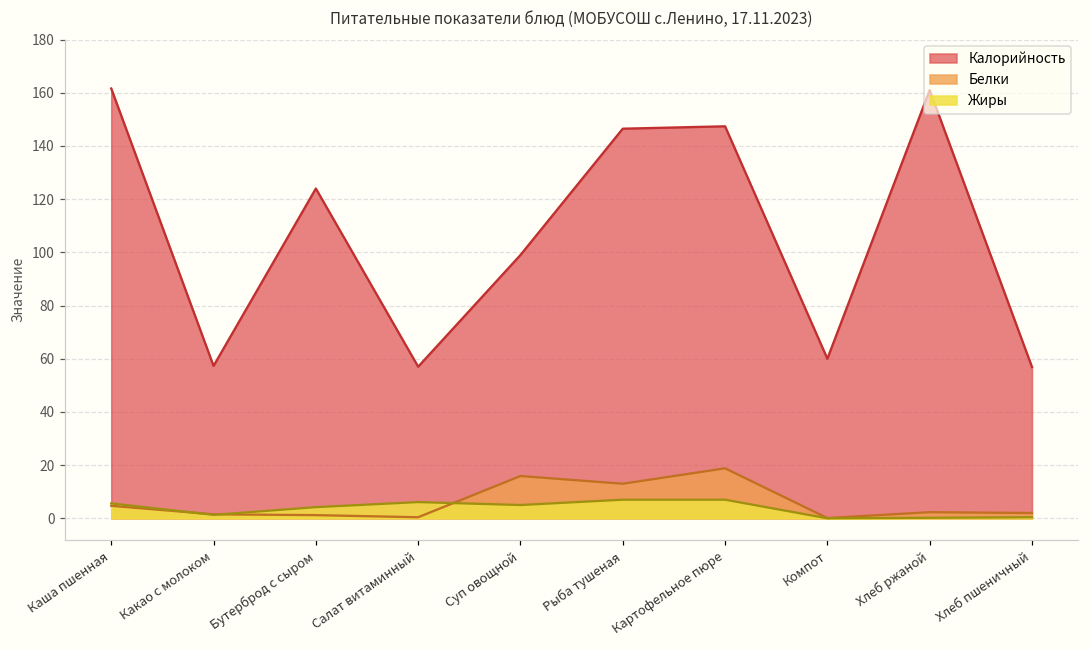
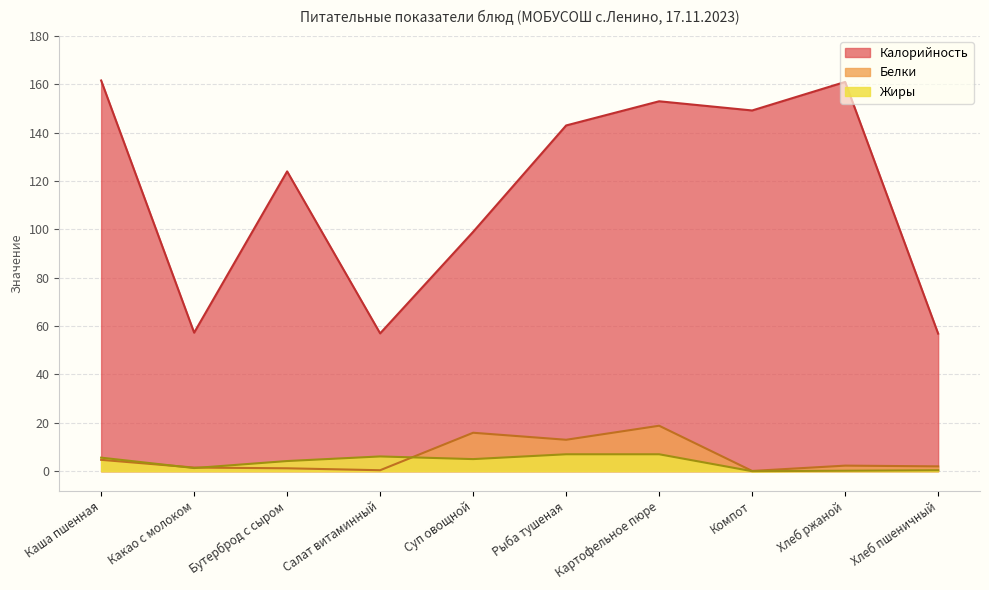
  {
    "Калорийность": {
      "Каша пшенная": 162,
      "Какао с молоком": 57,
      "Бутерброд с сыром": 124,
      "Салат витаминный": 57,
      "Суп овощной": 99,
-     "Рыба тушеная": 147,
-     "Картофельное пюре": 147,
-     "Компот": 60,
+     "Рыба тушеная": 143,
+     "Картофельное пюре": 153,
+     "Компот": 149,
      "Хлеб пшеничный": 57
    },
    "Белки": {
      "Бутерброд с сыром": 1,
      "Салат витаминный": 0,
      "Суп овощной": 16,
      "Рыба тушеная": 13,
      "Картофельное пюре": 19,
      "Хлеб ржаной": 2,
      "Хлеб пшеничный": 2
    },
    "Жиры": {
      "Бутерброд с сыром": 4,
      "Салат витаминный": 6,
      "Суп овощной": 5,
      "Рыба тушеная": 7,
      "Картофельное пюре": 7,
      "Хлеб ржаной": 0,
      "Хлеб пшеничный": 0
    }
  }
